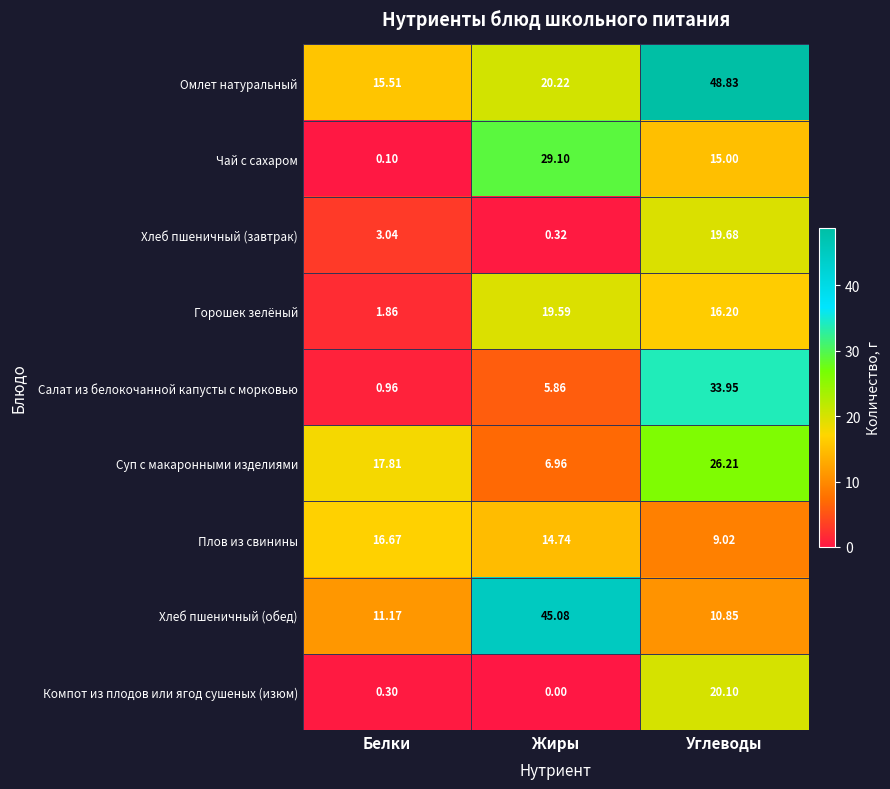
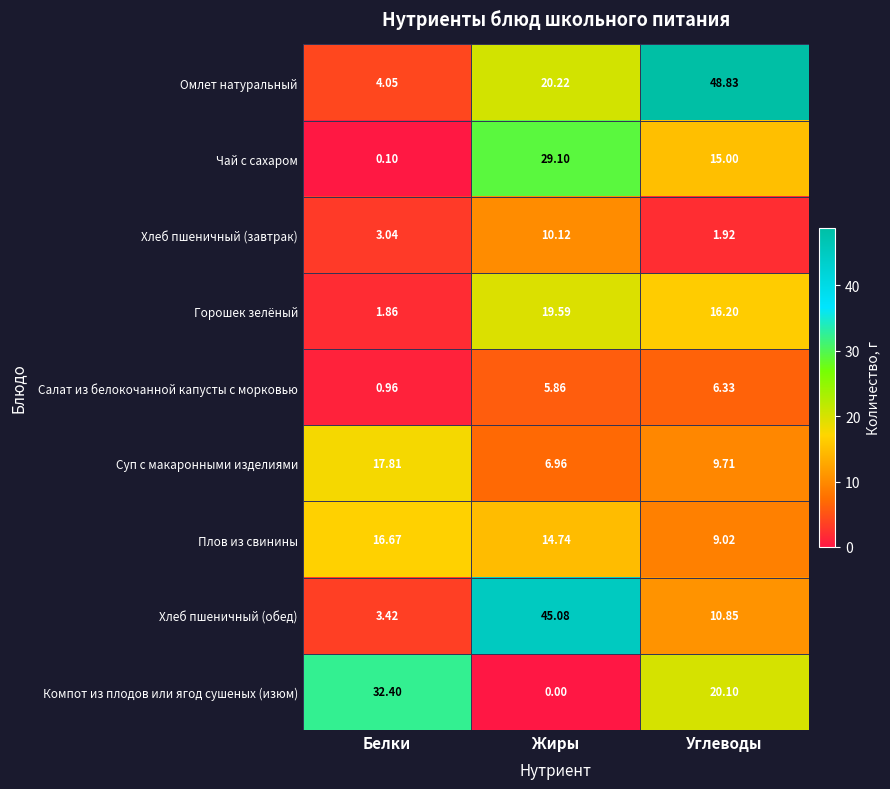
  {
    "Омлет натуральный": {
-     "Белки": 15.51,
+     "Белки": 4.05,
      "Жиры": 20.22,
      "Углеводы": 48.83
    },
    "Чай с сахаром": {
      "Белки": 0.10,
      "Жиры": 29.10,
      "Углеводы": 15.00
    },
    "Хлеб пшеничный (завтрак)": {
      "Белки": 3.04,
-     "Жиры": 0.32,
-     "Углеводы": 19.68
+     "Жиры": 10.12,
+     "Углеводы": 1.92
    },
    "Горошек зелёный": {
      "Белки": 1.86,
      "Жиры": 19.59,
      "Углеводы": 16.20
    },
    "Салат из белокочанной капусты с морковью": {
      "Белки": 0.96,
      "Жиры": 5.86,
-     "Углеводы": 33.95
+     "Углеводы": 6.33
    },
    "Суп с макаронными изделиями": {
      "Белки": 17.81,
      "Жиры": 6.96,
-     "Углеводы": 26.21
+     "Углеводы": 9.71
    },
    "Плов из свинины": {
      "Белки": 16.67,
      "Жиры": 14.74,
      "Углеводы": 9.02
    },
    "Хлеб пшеничный (обед)": {
-     "Белки": 11.17,
+     "Белки": 3.42,
      "Жиры": 45.08,
      "Углеводы": 10.85
    },
    "Компот из плодов или ягод сушеных (изюм)": {
-     "Белки": 0.30,
+     "Белки": 32.40,
      "Жиры": 0.00,
      "Углеводы": 20.10
    }
  }
